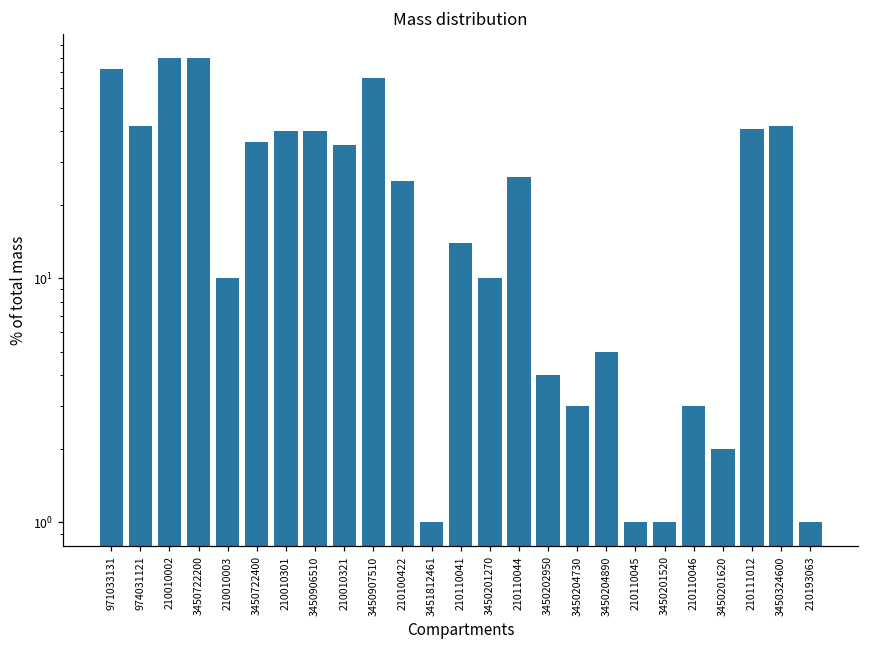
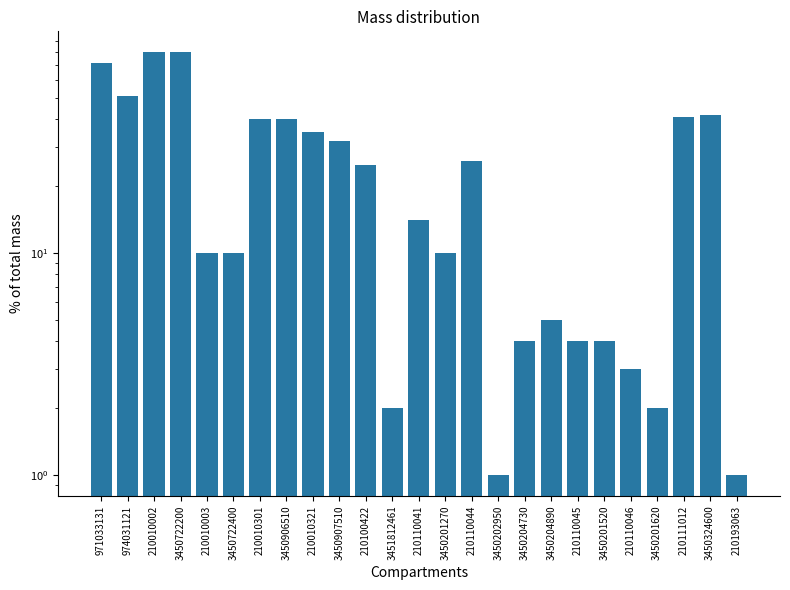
  {
    "971033131": 72,
-   "974031121": 42,
+   "974031121": 51,
    "210010002": 80,
    "3450722200": 80,
    "210010003": 10,
-   "3450722400": 36,
+   "3450722400": 10,
    "210010301": 40,
    "3450906510": 40,
    "210010321": 35,
-   "3450907510": 66,
+   "3450907510": 32,
    "210100422": 25,
-   "3451812461": 1,
+   "3451812461": 2,
    "210110041": 14,
    "3450201270": 10,
    "210110044": 26,
-   "3450202950": 4,
-   "3450204730": 3,
+   "3450202950": 1,
+   "3450204730": 4,
    "3450204890": 5,
-   "210110045": 1,
-   "3450201520": 1,
+   "210110045": 4,
+   "3450201520": 4,
    "210110046": 3,
    "3450201620": 2,
    "210111012": 41,
    "3450324600": 42,
    "210193063": 1
  }
